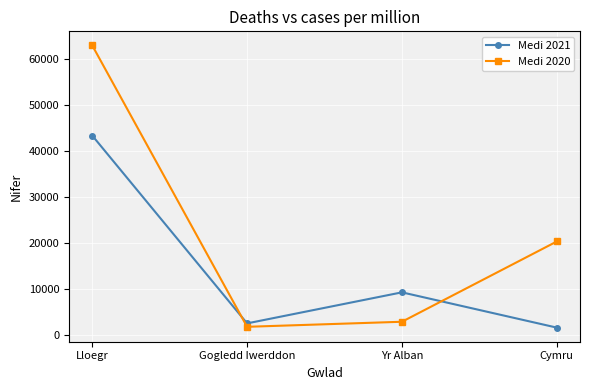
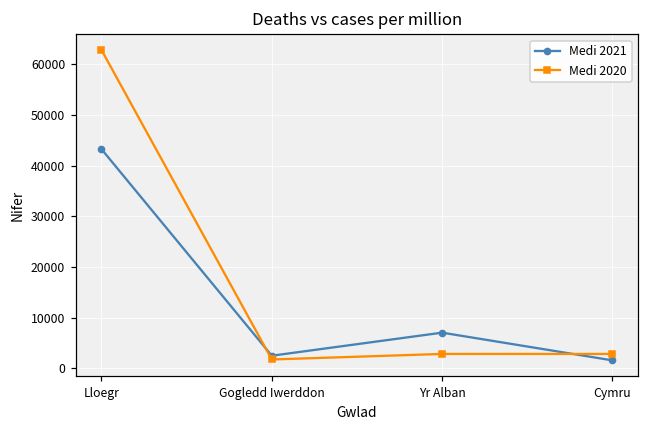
  {
    "Medi 2021": {
      "Lloegr": 43000,
      "Gogledd Iwerddon": 3000,
-     "Yr Alban": 9000,
+     "Yr Alban": 7000,
      "Cymru": 2000
    },
    "Medi 2020": {
      "Lloegr": 63000,
      "Gogledd Iwerddon": 2000,
      "Yr Alban": 3000,
-     "Cymru": 20000
+     "Cymru": 3000
    }
  }
